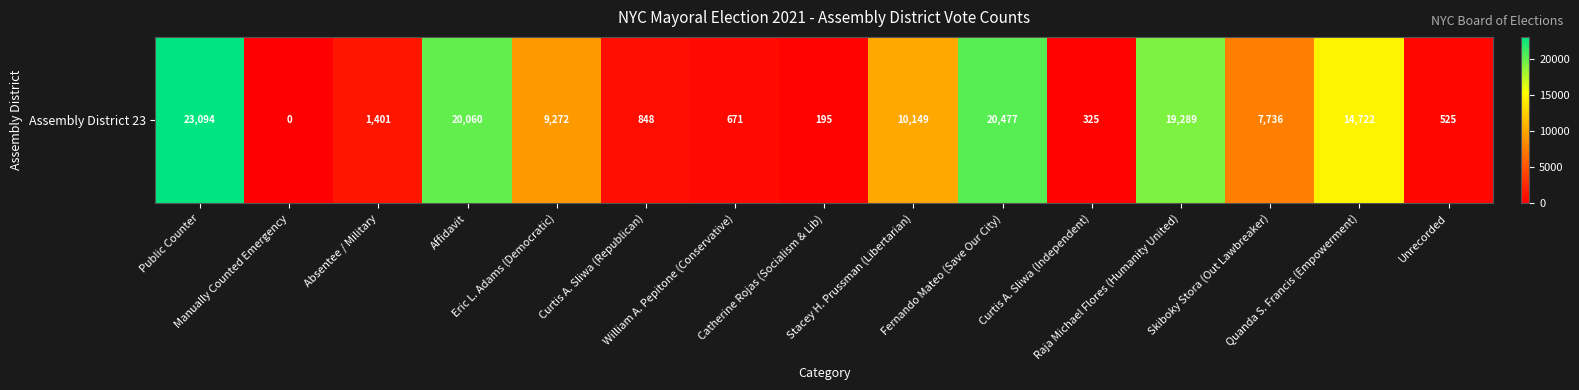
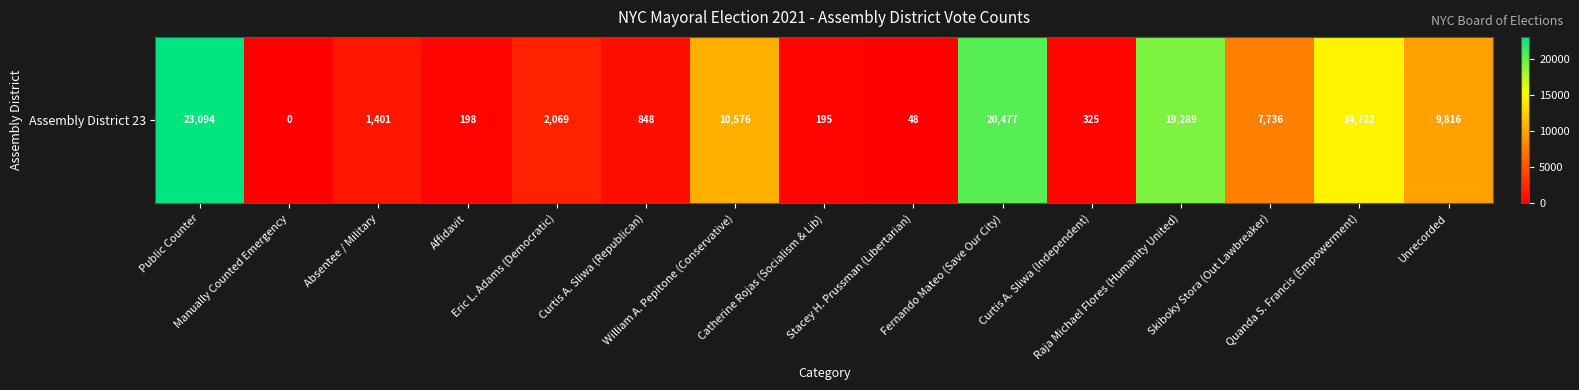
  {
    "Assembly District 23": {
      "Public Counter": "23,094",
      "Manually Counted Emergency": "0",
      "Absentee / Military": "1,401",
-     "Affidavit": "20,060",
-     "Eric L. Adams (Democratic)": "9,272",
+     "Affidavit": "198",
+     "Eric L. Adams (Democratic)": "2,069",
      "Curtis A. Sliwa (Republican)": "848",
-     "William A. Pepitone (Conservative)": "671",
+     "William A. Pepitone (Conservative)": "10,576",
      "Catherine Rojas (Socialism & Lib)": "195",
-     "Stacey H. Prussman (Libertarian)": "10,149",
+     "Stacey H. Prussman (Libertarian)": "48",
      "Fernando Mateo (Save Our City)": "20,477",
      "Curtis A. Sliwa (Independent)": "325",
      "Raja Michael Flores (Humanity United)": "19,289",
      "Skiboky Stora (Out Lawbreaker)": "7,736",
      "Quanda S. Francis (Empowerment)": "14,722",
-     "Unrecorded": "525"
+     "Unrecorded": "9,816"
    }
  }
